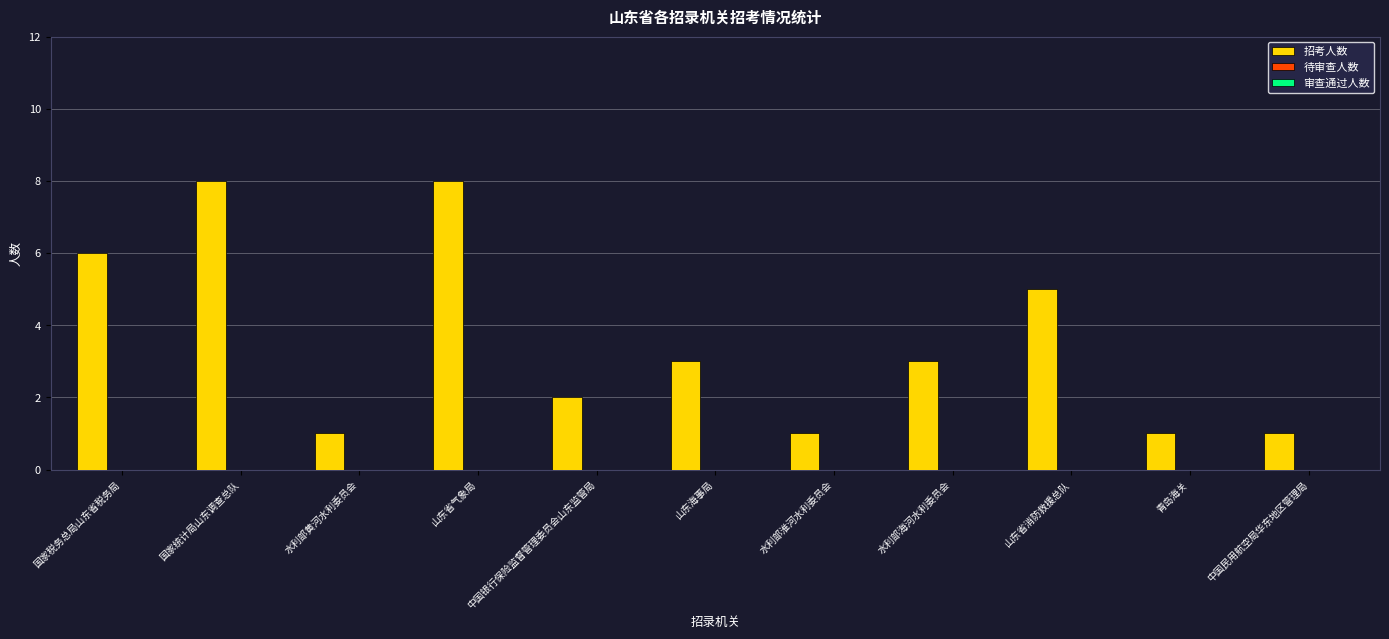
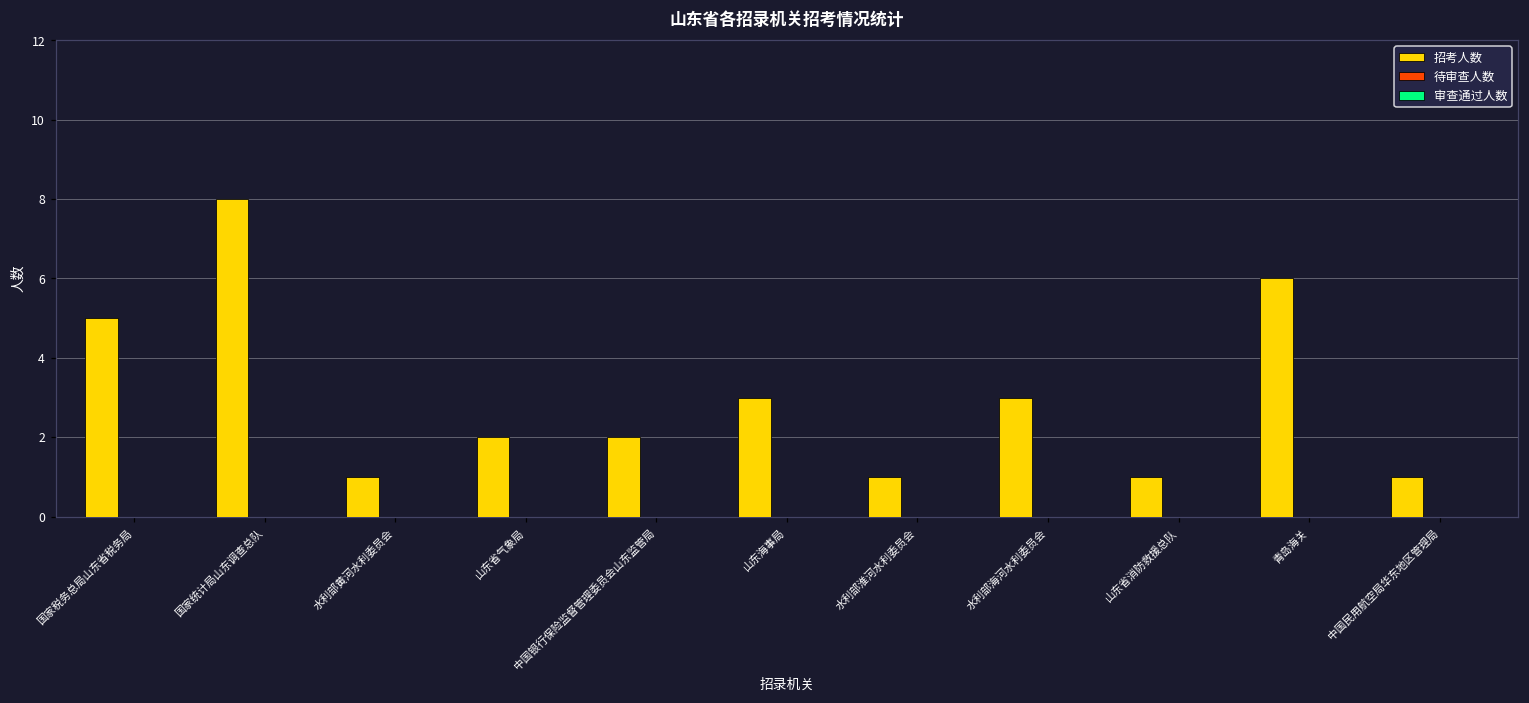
  {
    "招考人数": {
-     "国家税务总局山东省税务局": 6,
+     "国家税务总局山东省税务局": 5,
      "国家统计局山东调查总队": 8,
      "水利部黄河水利委员会": 1,
-     "山东省气象局": 8,
+     "山东省气象局": 2,
      "中国银行保险监督管理委员会山东监管局": 2,
      "山东海事局": 3,
      "水利部淮河水利委员会": 1,
      "水利部海河水利委员会": 3,
-     "山东省消防救援总队": 5,
-     "青岛海关": 1,
+     "山东省消防救援总队": 1,
+     "青岛海关": 6,
      "中国民用航空局华东地区管理局": 1
    },
    "待审查人数": {
      "国家税务总局山东省税务局": 0,
      "国家统计局山东调查总队": 0,
      "水利部黄河水利委员会": 0,
      "山东省气象局": 0,
      "中国银行保险监督管理委员会山东监管局": 0,
      "山东海事局": 0,
      "水利部淮河水利委员会": 0,
      "水利部海河水利委员会": 0,
      "山东省消防救援总队": 0,
      "青岛海关": 0,
      "中国民用航空局华东地区管理局": 0
    },
    "审查通过人数": {
      "国家税务总局山东省税务局": 0,
      "国家统计局山东调查总队": 0,
      "水利部黄河水利委员会": 0,
      "山东省气象局": 0,
      "中国银行保险监督管理委员会山东监管局": 0,
      "山东海事局": 0,
      "水利部淮河水利委员会": 0,
      "水利部海河水利委员会": 0,
      "山东省消防救援总队": 0,
      "青岛海关": 0,
      "中国民用航空局华东地区管理局": 0
    }
  }
